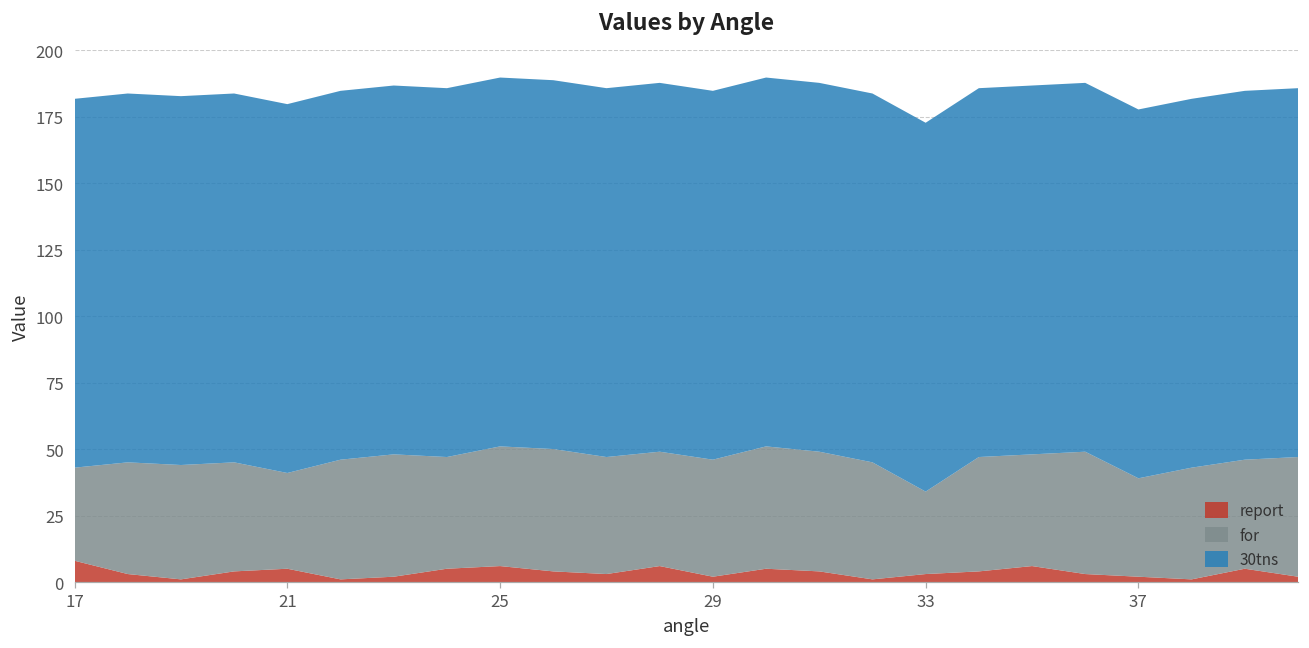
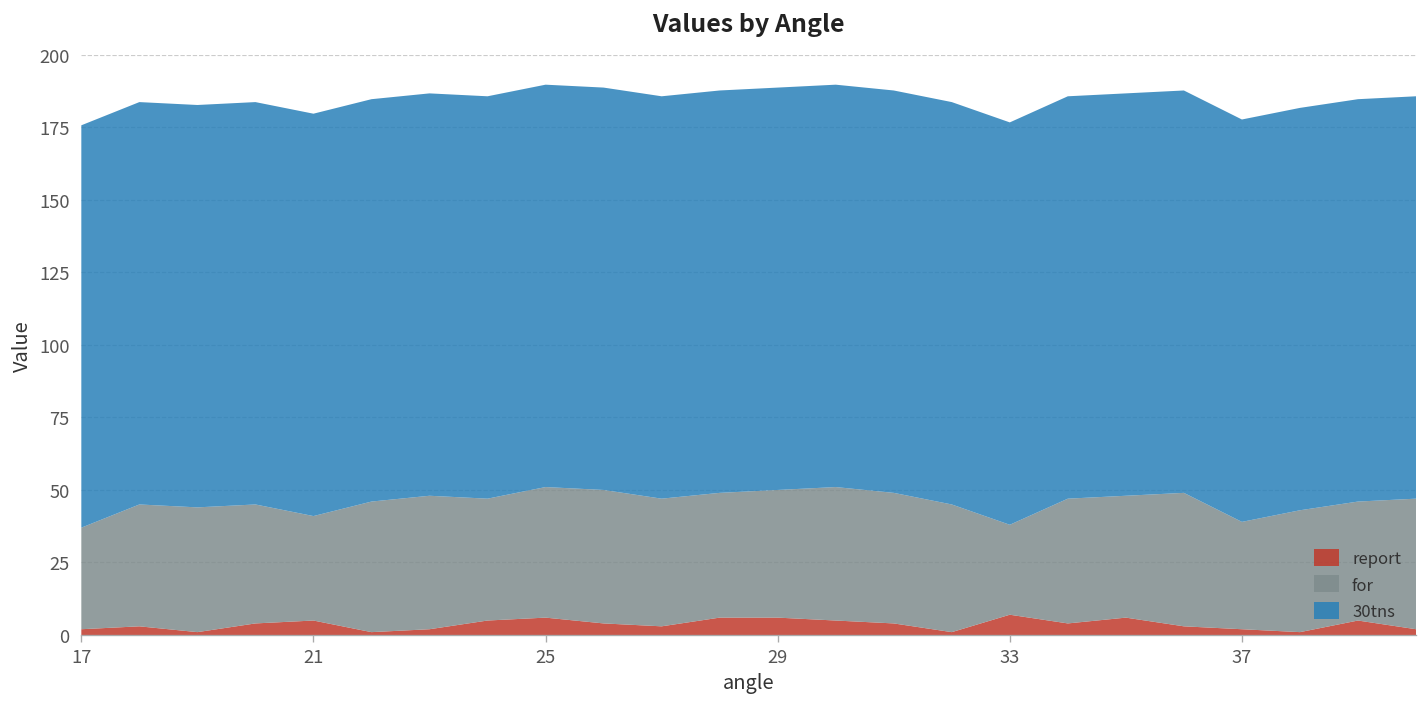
  {
    "report": {
-     "17": 8,
+     "17": 2,
      "21": 5,
      "25": 6,
-     "29": 2,
-     "33": 3,
+     "29": 6,
+     "33": 7,
      "37": 2
    },
    "for": {
      "17": 35,
      "21": 36,
      "25": 45,
      "29": 44,
      "33": 31,
      "37": 37
    },
    "30tns": {
      "17": 139,
      "21": 139,
      "25": 139,
      "29": 139,
      "33": 139,
      "37": 139
    }
  }
